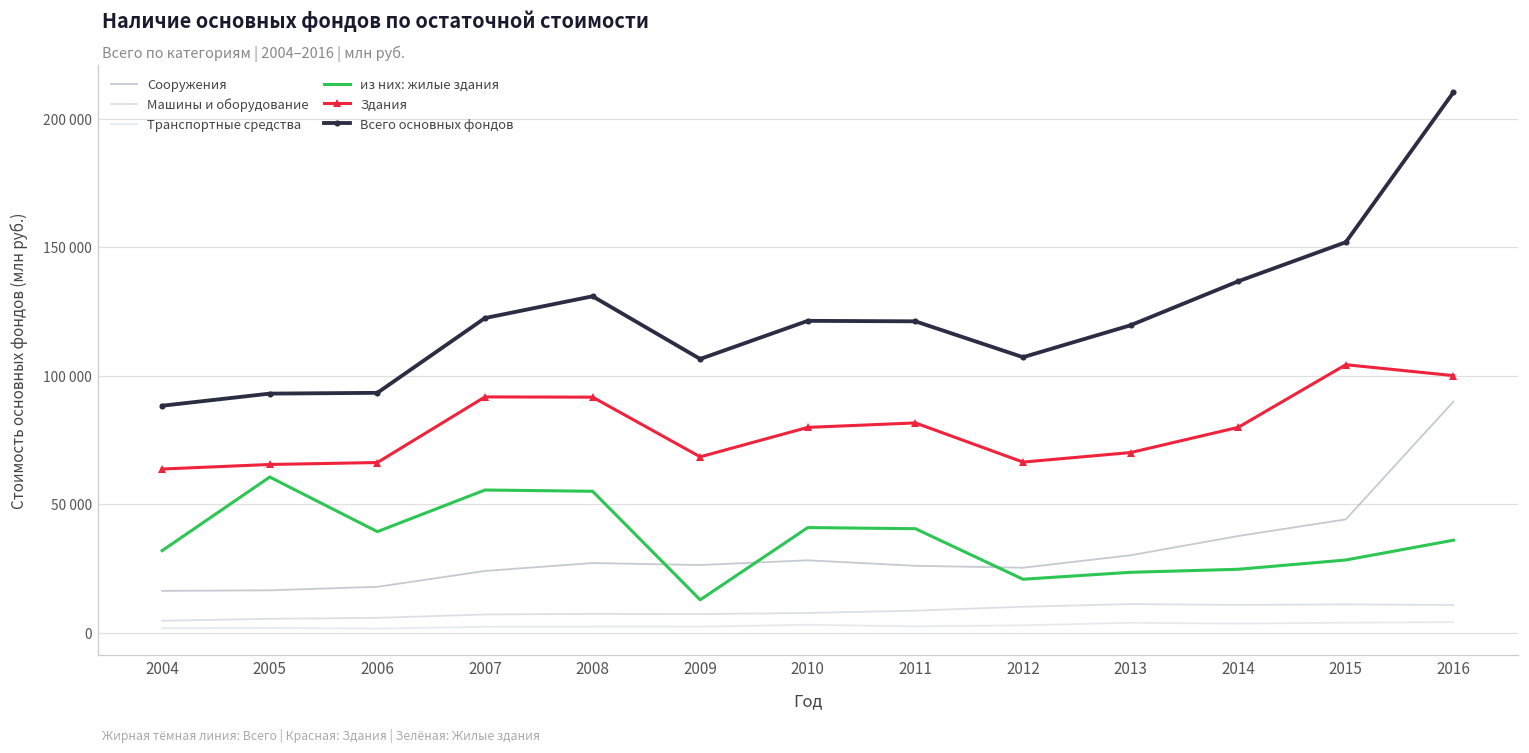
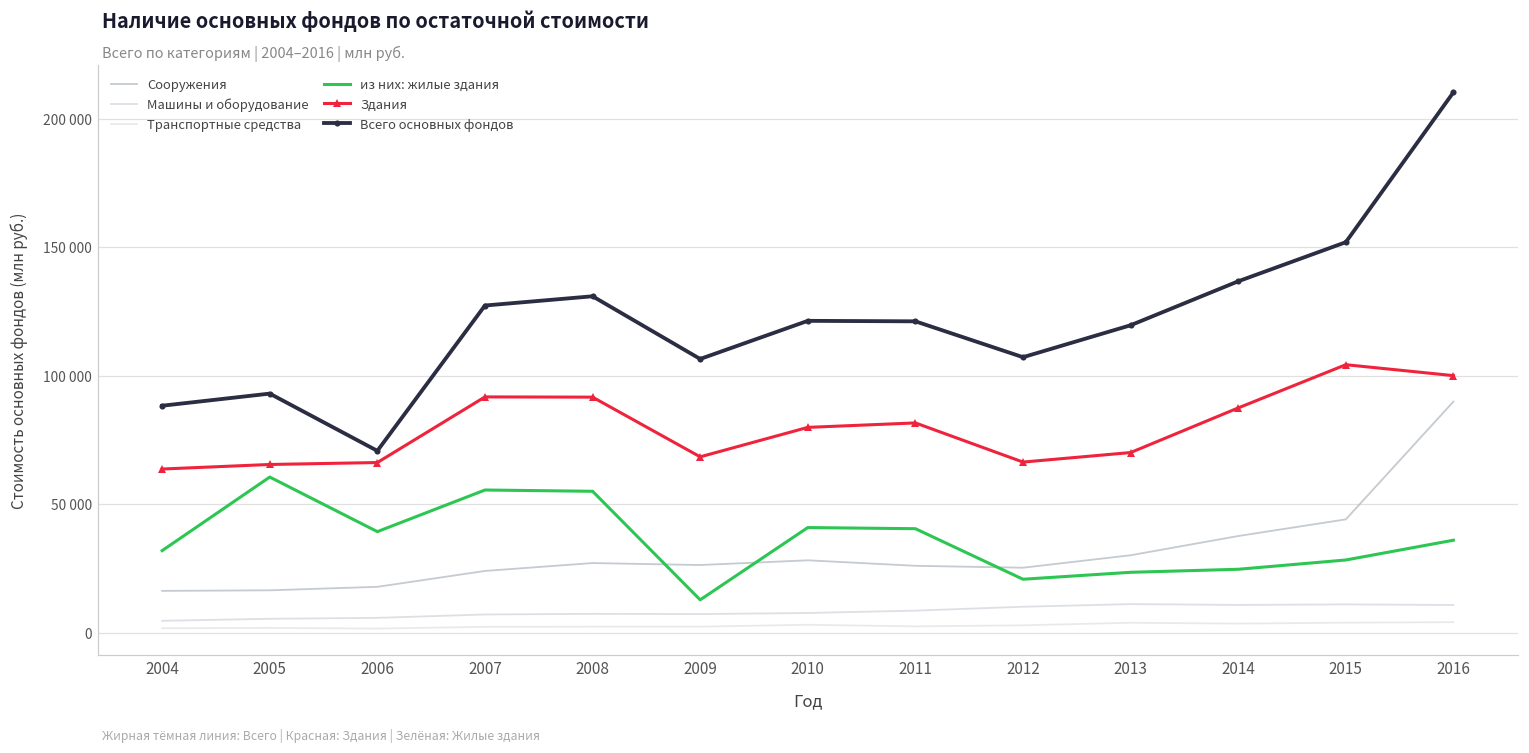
  {
    "из них: жилые здания": {
      "2004": 32000,
      "2005": 61000,
      "2006": 39000,
      "2007": 56000,
      "2008": 55000,
      "2009": 13000,
      "2010": 41000,
      "2011": 41000,
      "2012": 21000,
      "2013": 24000,
      "2014": 25000,
      "2015": 28000,
      "2016": 36000
    },
    "Здания": {
      "2004": 64000,
      "2005": 66000,
      "2006": 66000,
      "2007": 92000,
      "2008": 92000,
      "2009": 69000,
      "2010": 80000,
      "2011": 82000,
      "2012": 66000,
      "2013": 70000,
-     "2014": 80000,
+     "2014": 88000,
      "2015": 104000,
      "2016": 100000
    },
    "Всего основных фондов": {
      "2004": 88000,
      "2005": 93000,
-     "2006": 93000,
-     "2007": 123000,
+     "2006": 71000,
+     "2007": 127000,
      "2008": 131000,
      "2009": 107000,
      "2010": 121000,
      "2011": 121000,
      "2012": 107000,
      "2013": 120000,
      "2014": 137000,
      "2015": 152000,
      "2016": 210000
    }
  }
